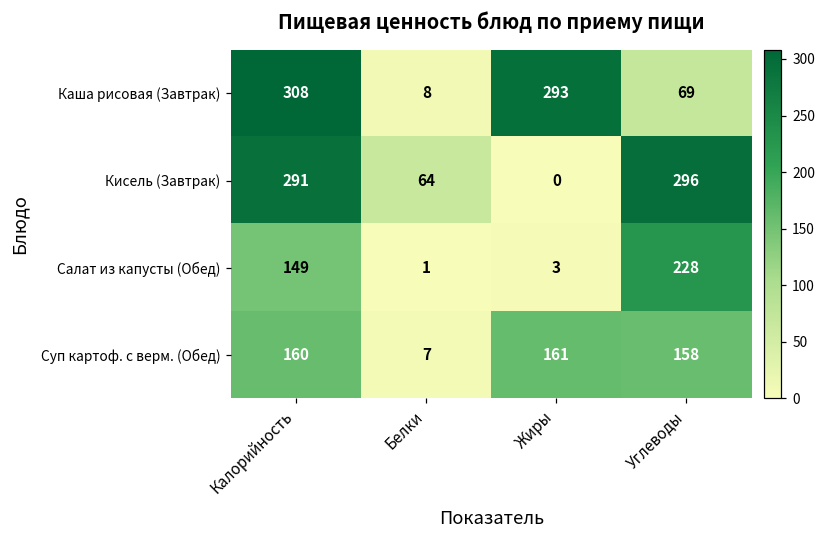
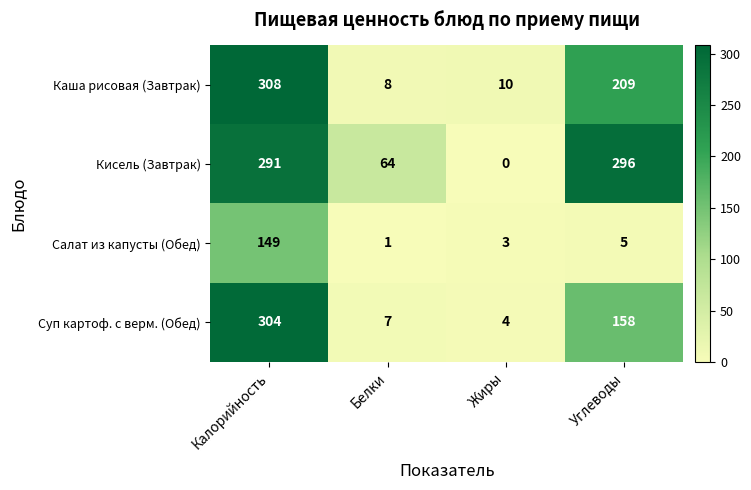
  {
    "Каша рисовая (Завтрак)": {
      "Калорийность": 308,
      "Белки": 8,
-     "Жиры": 293,
-     "Углеводы": 69
+     "Жиры": 10,
+     "Углеводы": 209
    },
    "Кисель (Завтрак)": {
      "Калорийность": 291,
      "Белки": 64,
      "Жиры": 0,
      "Углеводы": 296
    },
    "Салат из капусты (Обед)": {
      "Калорийность": 149,
      "Белки": 1,
      "Жиры": 3,
-     "Углеводы": 228
+     "Углеводы": 5
    },
    "Суп картоф. с верм. (Обед)": {
-     "Калорийность": 160,
+     "Калорийность": 304,
      "Белки": 7,
-     "Жиры": 161,
+     "Жиры": 4,
      "Углеводы": 158
    }
  }
